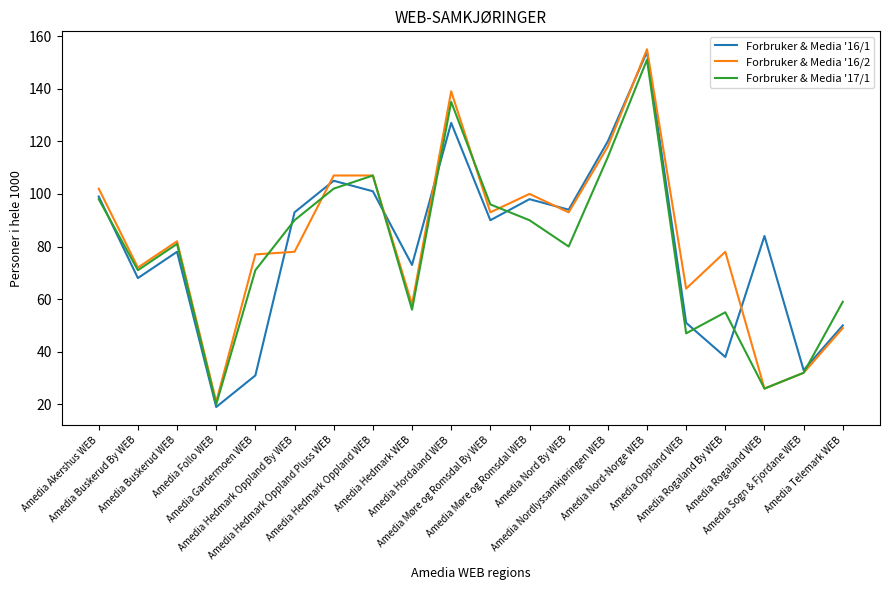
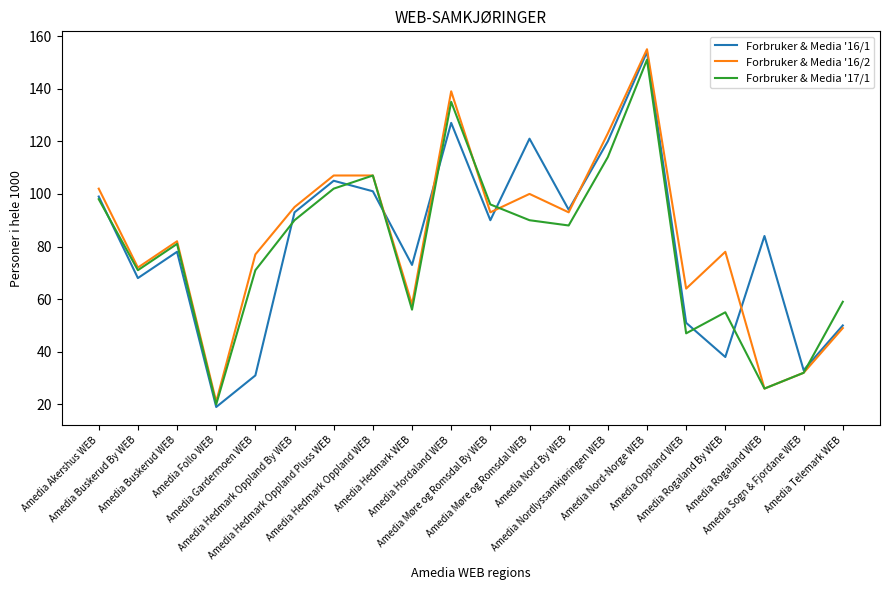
  {
    "Forbruker & Media '16/1": {
      "Amedia Akershus WEB": 99,
      "Amedia Buskerud By WEB": 68,
      "Amedia Buskerud WEB": 78,
      "Amedia Follo WEB": 19,
      "Amedia Gardermoen WEB": 31,
      "Amedia Hedmark Oppland By WEB": 93,
      "Amedia Hedmark Oppland Pluss WEB": 105,
      "Amedia Hedmark Oppland WEB": 101,
      "Amedia Hedmark WEB": 73,
      "Amedia Hordaland WEB": 127,
      "Amedia Møre og Romsdal By WEB": 90,
-     "Amedia Møre og Romsdal WEB": 98,
+     "Amedia Møre og Romsdal WEB": 121,
      "Amedia Nord By WEB": 94,
      "Amedia Nordlyssamkjøringen WEB": 120,
      "Amedia Nord-Norge WEB": 154,
      "Amedia Oppland WEB": 51,
      "Amedia Rogaland By WEB": 38,
      "Amedia Rogaland WEB": 84,
      "Amedia Sogn & Fjordane WEB": 33,
      "Amedia Telemark WEB": 50
    },
    "Forbruker & Media '16/2": {
      "Amedia Akershus WEB": 102,
      "Amedia Buskerud By WEB": 72,
      "Amedia Buskerud WEB": 82,
      "Amedia Follo WEB": 21,
      "Amedia Gardermoen WEB": 77,
-     "Amedia Hedmark Oppland By WEB": 78,
+     "Amedia Hedmark Oppland By WEB": 95,
      "Amedia Hedmark Oppland Pluss WEB": 107,
      "Amedia Hedmark WEB": 58,
      "Amedia Hordaland WEB": 139,
      "Amedia Møre og Romsdal By WEB": 93,
      "Amedia Møre og Romsdal WEB": 100,
      "Amedia Nord By WEB": 93,
-     "Amedia Nordlyssamkjøringen WEB": 118,
+     "Amedia Nordlyssamkjøringen WEB": 123,
      "Amedia Nord-Norge WEB": 155,
      "Amedia Oppland WEB": 64,
      "Amedia Rogaland By WEB": 78,
      "Amedia Telemark WEB": 49
    },
    "Forbruker & Media '17/1": {
      "Amedia Akershus WEB": 98,
      "Amedia Buskerud By WEB": 71,
      "Amedia Buskerud WEB": 81,
      "Amedia Follo WEB": 20,
      "Amedia Gardermoen WEB": 71,
      "Amedia Hedmark Oppland By WEB": 90,
      "Amedia Hedmark Oppland Pluss WEB": 102,
      "Amedia Hedmark WEB": 56,
      "Amedia Hordaland WEB": 135,
      "Amedia Møre og Romsdal By WEB": 96,
      "Amedia Møre og Romsdal WEB": 90,
-     "Amedia Nord By WEB": 80,
+     "Amedia Nord By WEB": 88,
      "Amedia Nordlyssamkjøringen WEB": 114,
      "Amedia Nord-Norge WEB": 151,
      "Amedia Oppland WEB": 47,
      "Amedia Rogaland By WEB": 55,
      "Amedia Telemark WEB": 59
    }
  }
